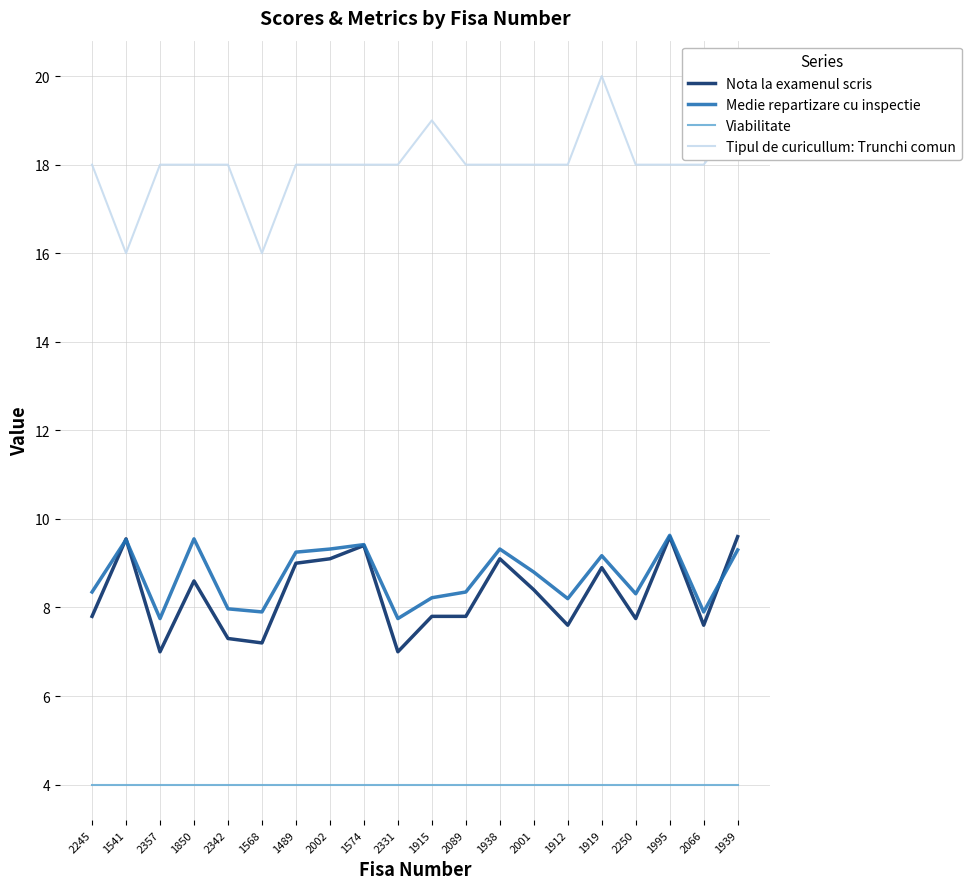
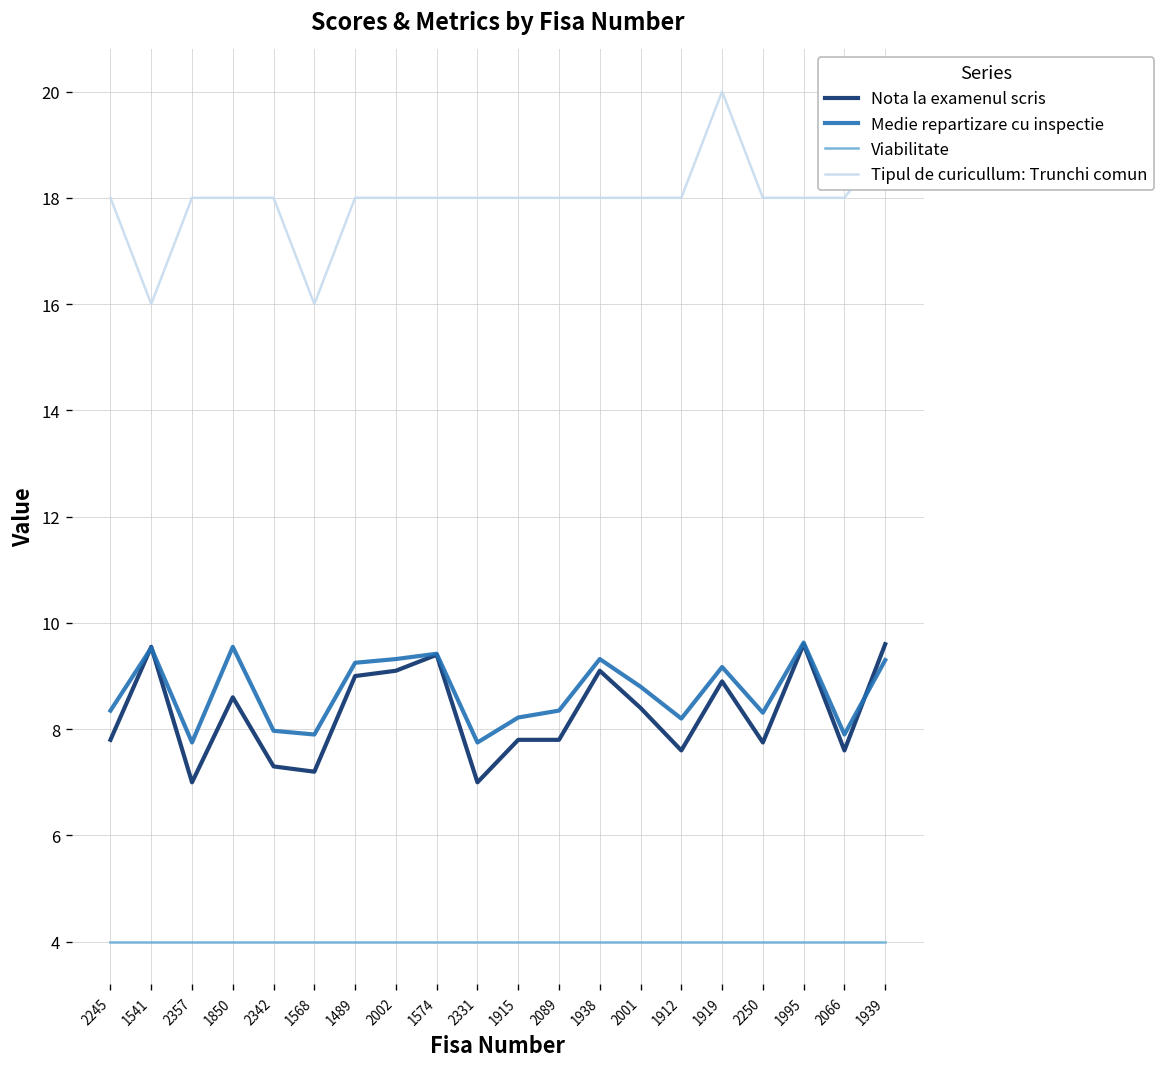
  {
    "Nota la examenul scris": {
      "2245": 7.8,
      "2357": 7,
      "1850": 8.6,
      "2342": 7.3,
      "1568": 7.2,
      "1489": 9,
      "2002": 9.1,
      "2331": 7,
      "1915": 7.8,
      "2089": 7.8,
      "1938": 9.1,
      "2001": 8.4,
      "1912": 7.6,
      "1919": 8.9,
      "2250": 7.8,
      "2066": 7.6,
      "1939": 9.6
    },
    "Medie repartizare cu inspectie": {
      "2245": 8.4,
      "2357": 7.8,
      "1850": 9.6,
      "2342": 8,
      "1568": 7.9,
      "1489": 9.3,
      "2002": 9.3,
      "2331": 7.8,
      "1915": 8.2,
      "2089": 8.4,
      "1938": 9.3,
      "2001": 8.8,
      "1912": 8.2,
      "1919": 9.2,
      "2250": 8.3,
      "2066": 7.9,
      "1939": 9.3
    },
    "Viabilitate": {
      "2245": 4,
      "1541": 4,
      "2357": 4,
      "1850": 4,
      "2342": 4,
      "1568": 4,
      "1489": 4,
      "2002": 4,
      "1574": 4,
      "2331": 4,
      "1915": 4,
      "2089": 4,
      "1938": 4,
      "2001": 4,
      "1912": 4,
      "1919": 4,
      "2250": 4,
      "1995": 4,
      "2066": 4,
      "1939": 4
    },
    "Tipul de curicullum: Trunchi comun": {
      "2245": 18,
      "1541": 16,
      "2357": 18,
      "1850": 18,
      "2342": 18,
      "1568": 16,
      "1489": 18,
      "2002": 18,
      "1574": 18,
      "2331": 18,
-     "1915": 19,
+     "1915": 18,
      "2089": 18,
      "1938": 18,
      "2001": 18,
      "1912": 18,
      "1919": 20,
      "2250": 18,
      "1995": 18,
      "2066": 18
    }
  }
